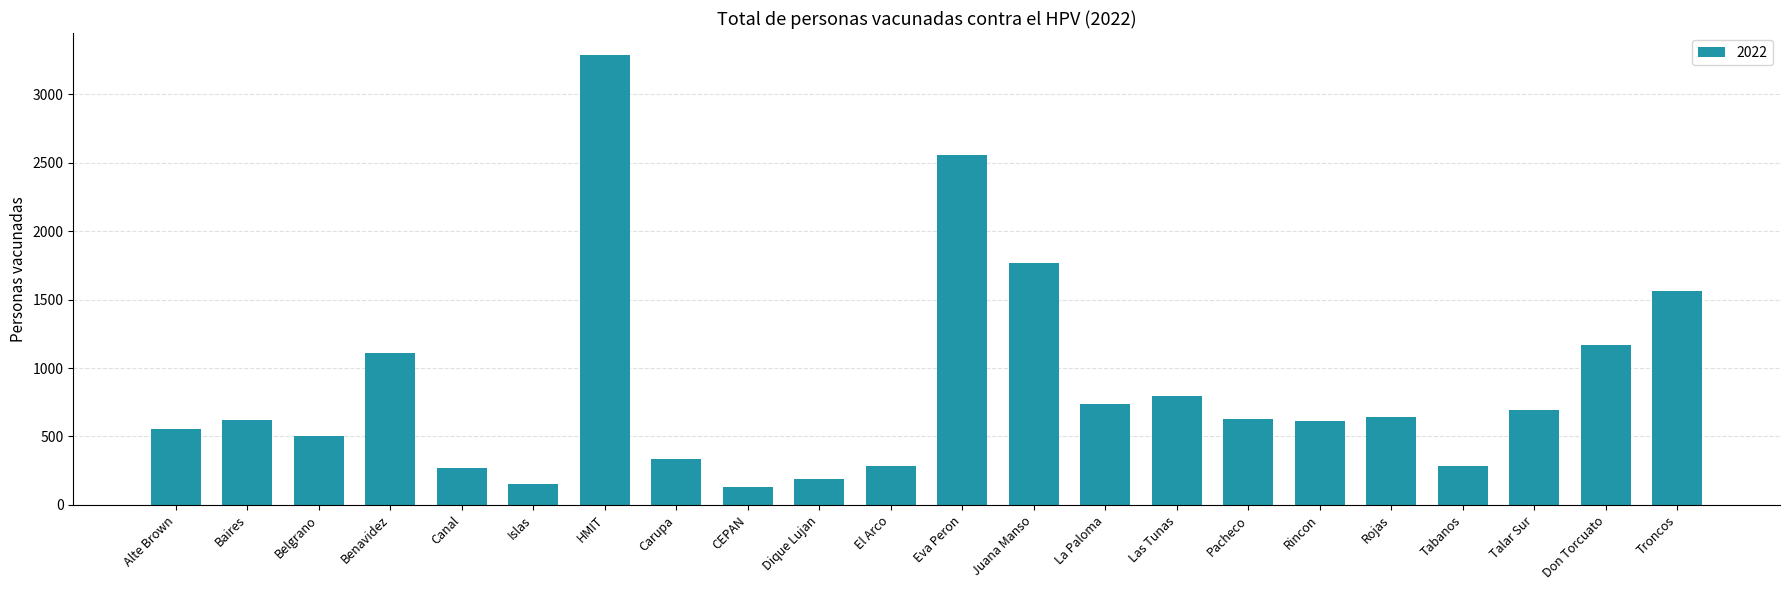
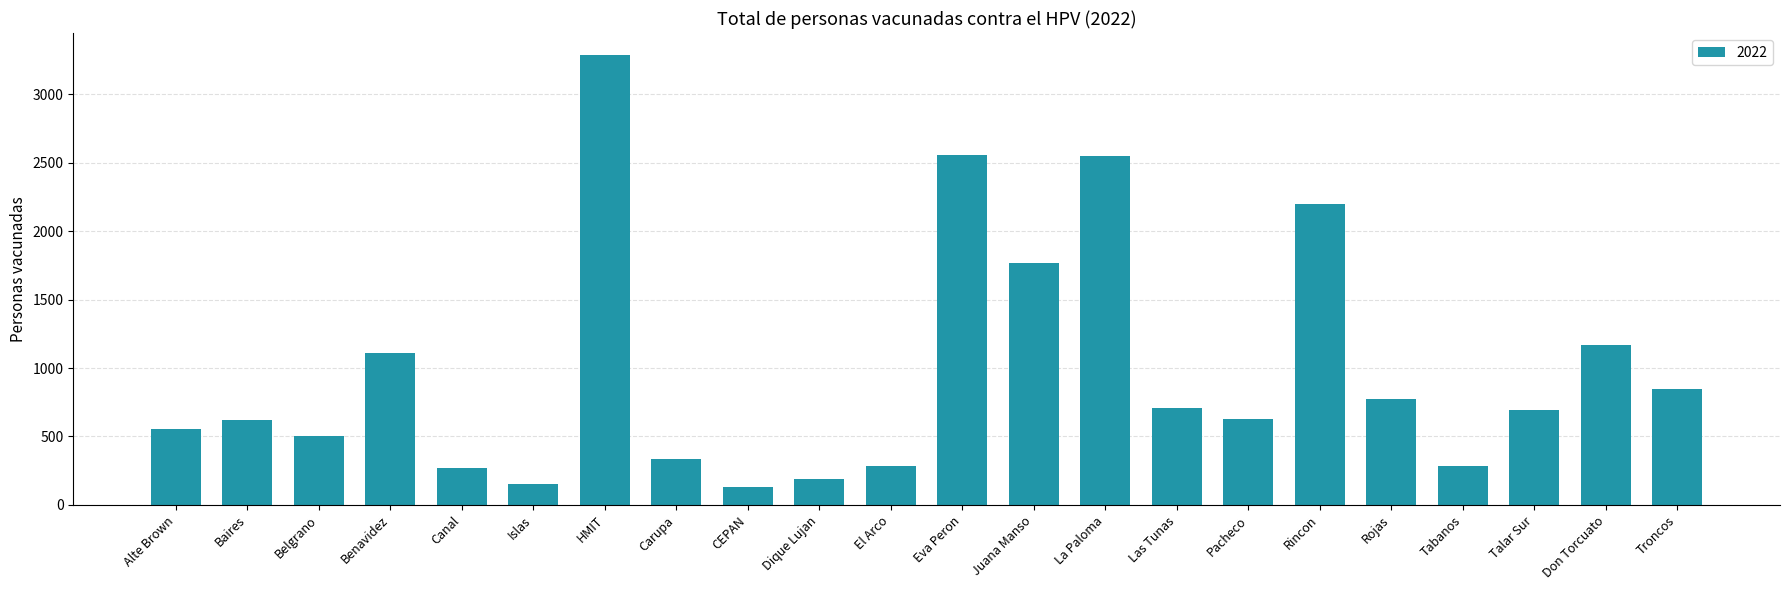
  {
    "Alte Brown": 550,
    "Baires": 620,
    "Belgrano": 500,
    "Benavidez": 1110,
    "Canal": 270,
    "Islas": 160,
    "HMIT": 3290,
    "Carupa": 330,
    "CEPAN": 130,
    "Dique Lujan": 190,
    "El Arco": 280,
    "Eva Peron": 2560,
    "Juana Manso": 1770,
-   "La Paloma": 730,
-   "Las Tunas": 800,
+   "La Paloma": 2550,
+   "Las Tunas": 710,
    "Pacheco": 630,
-   "Rincon": 610,
-   "Rojas": 640,
+   "Rincon": 2200,
+   "Rojas": 770,
    "Tabanos": 280,
    "Talar Sur": 700,
    "Don Torcuato": 1170,
-   "Troncos": 1570
+   "Troncos": 840
  }
